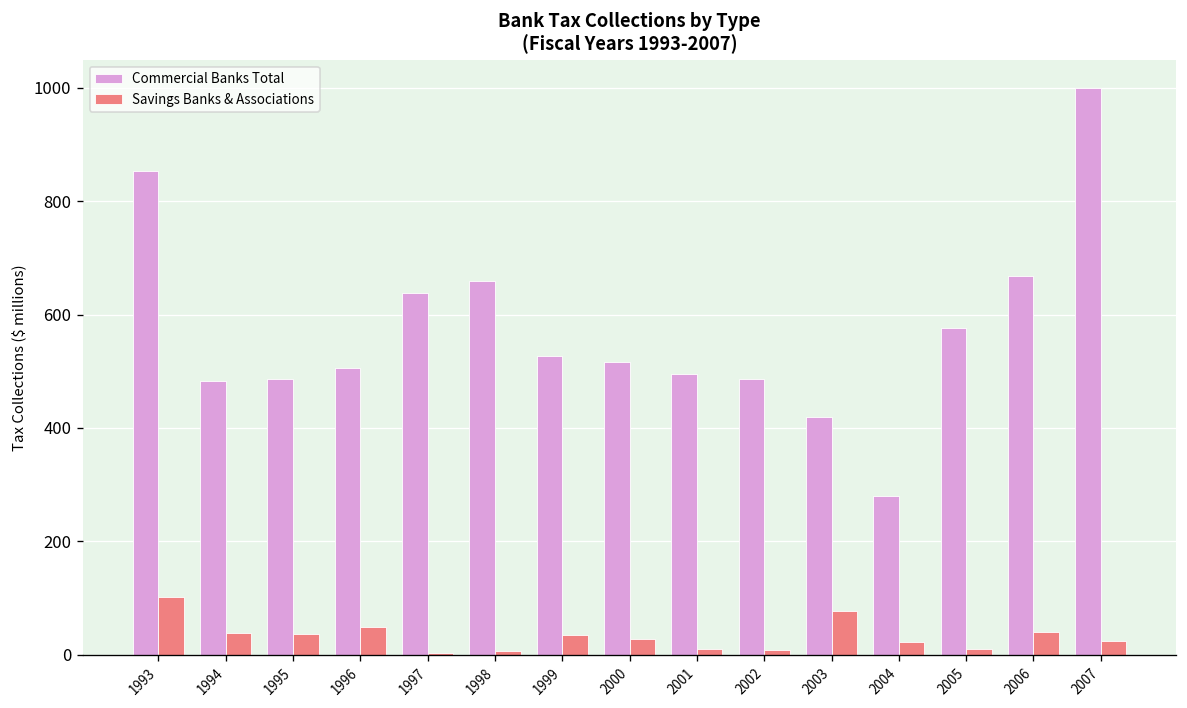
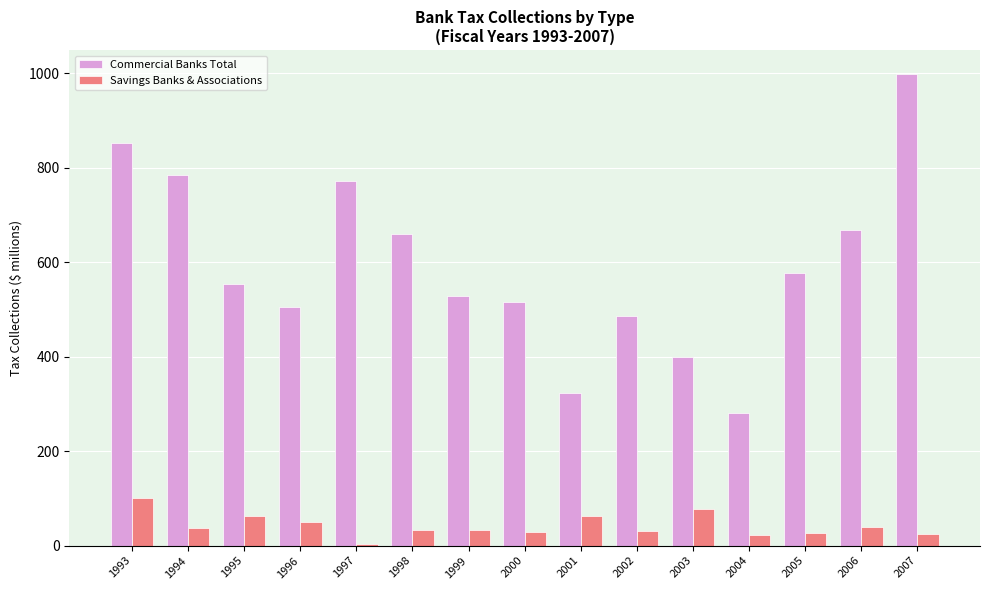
  {
    "Commercial Banks Total": {
      "1993": 850,
-     "1994": 480,
-     "1995": 490,
+     "1994": 780,
+     "1995": 550,
      "1996": 510,
-     "1997": 640,
+     "1997": 770,
      "1998": 660,
      "1999": 530,
      "2000": 520,
-     "2001": 500,
+     "2001": 320,
      "2002": 490,
-     "2003": 420,
+     "2003": 400,
      "2004": 280,
      "2005": 580,
      "2006": 670,
      "2007": 1000
    },
    "Savings Banks & Associations": {
      "1993": 100,
      "1994": 40,
-     "1995": 40,
+     "1995": 60,
      "1996": 50,
-     "1998": 10,
+     "1998": 30,
      "1999": 30,
      "2000": 30,
-     "2001": 10,
-     "2002": 10,
+     "2001": 60,
+     "2002": 30,
      "2003": 80,
      "2004": 20,
-     "2005": 10,
+     "2005": 30,
      "2006": 40,
      "2007": 20
    }
  }
